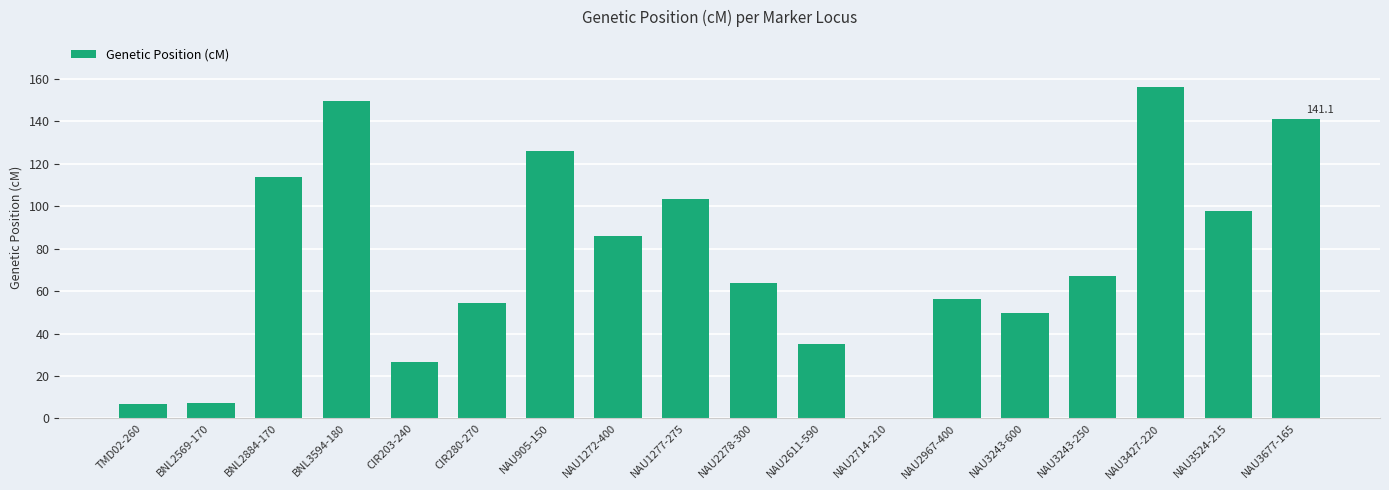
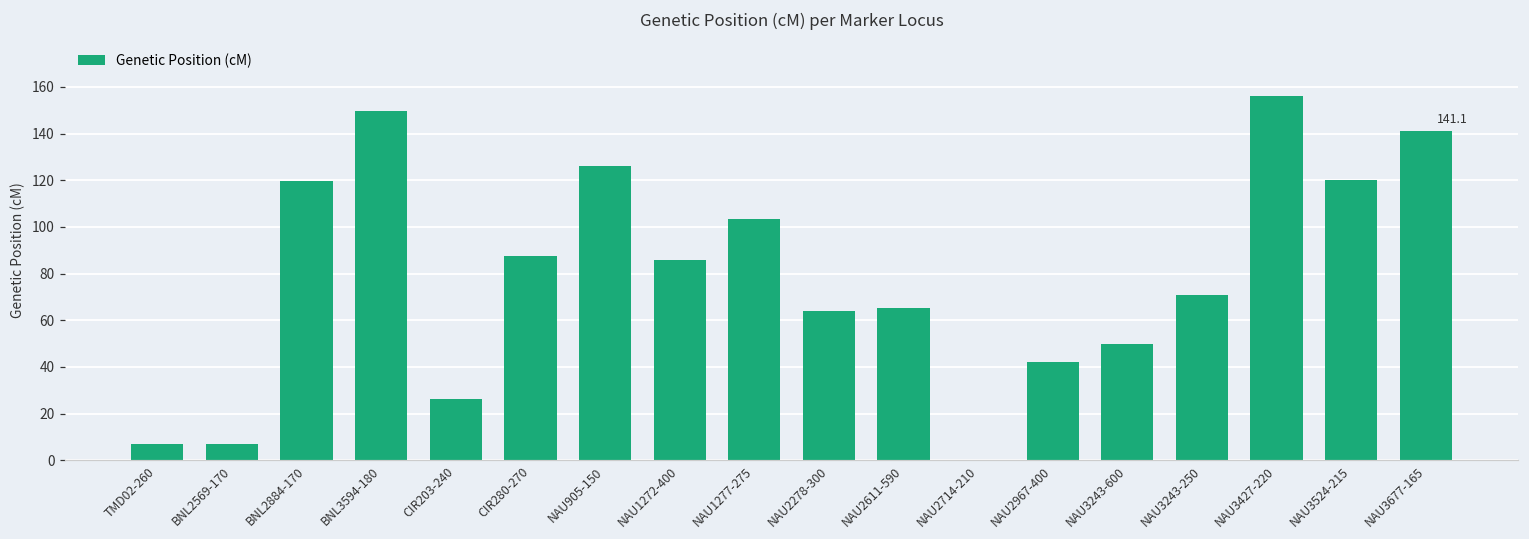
  {
    "TMD02-260": 7,
    "BNL2569-170": 7,
-   "BNL2884-170": 114,
+   "BNL2884-170": 120,
    "BNL3594-180": 150,
    "CIR203-240": 26,
-   "CIR280-270": 54,
+   "CIR280-270": 88,
    "NAU905-150": 126,
    "NAU1272-400": 86,
    "NAU1277-275": 104,
    "NAU2278-300": 64,
-   "NAU2611-590": 35,
+   "NAU2611-590": 65,
    "NAU2714-210": 0,
-   "NAU2967-400": 56,
+   "NAU2967-400": 42,
    "NAU3243-600": 50,
-   "NAU3243-250": 67,
+   "NAU3243-250": 71,
    "NAU3427-220": 156,
-   "NAU3524-215": 98
+   "NAU3524-215": 120
  }
